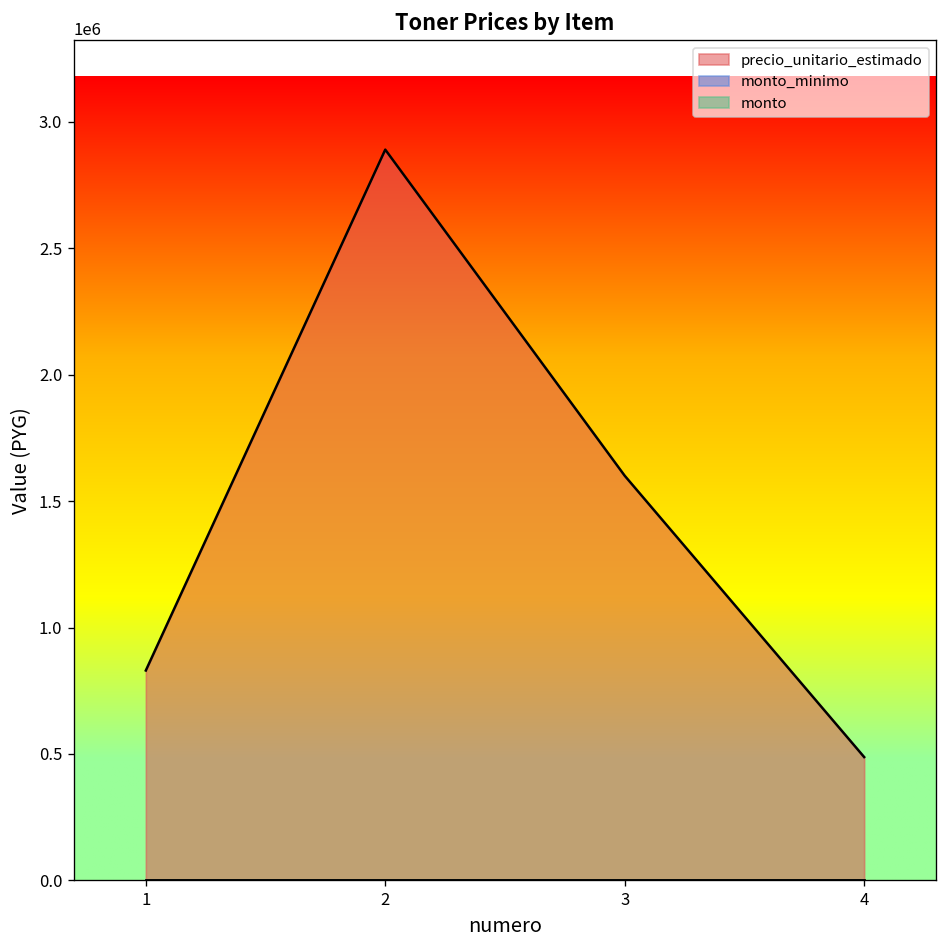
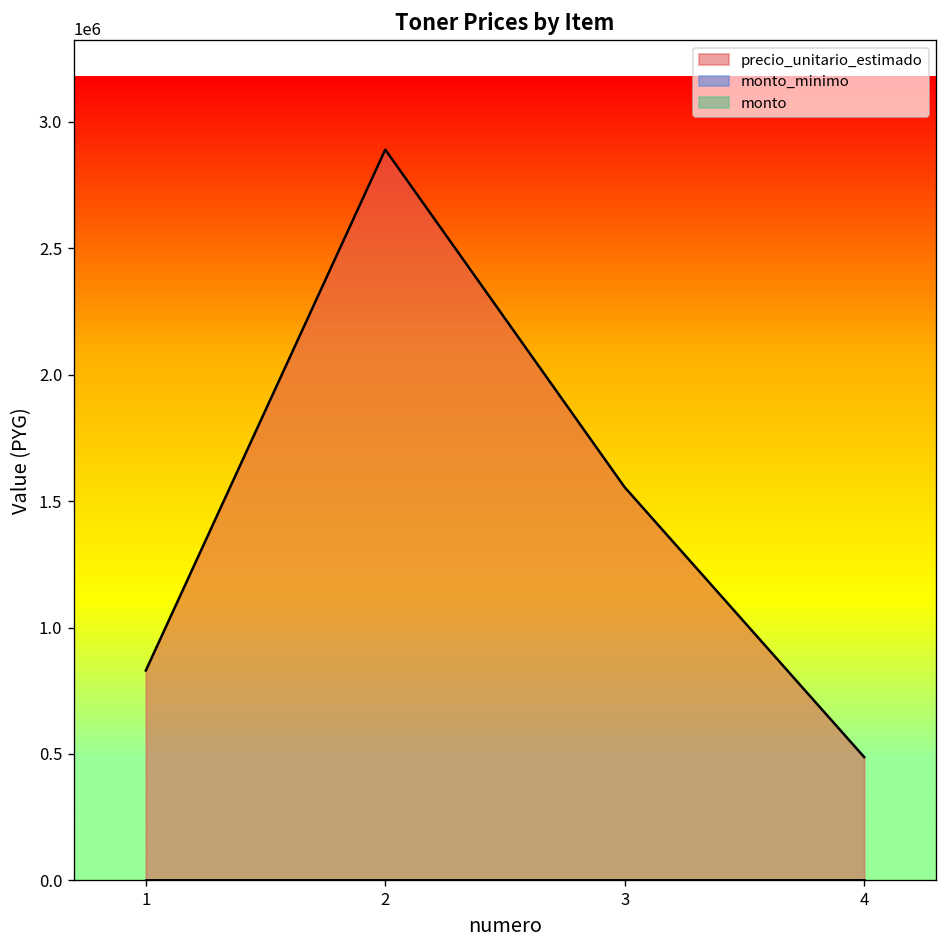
  {
    "precio_unitario_estimado": {
      "1": 830000,
      "2": 2890000,
-     "3": 1600000,
+     "3": 1550000,
      "4": 490000
    },
    "monto": {
      "1": 0,
      "2": 0,
      "3": 0,
      "4": 0
    }
  }
